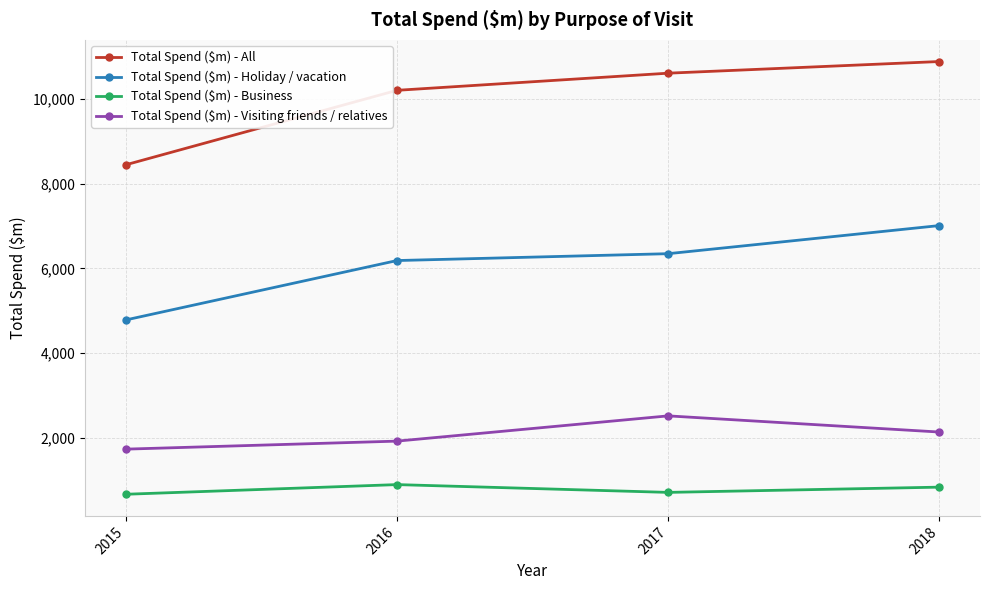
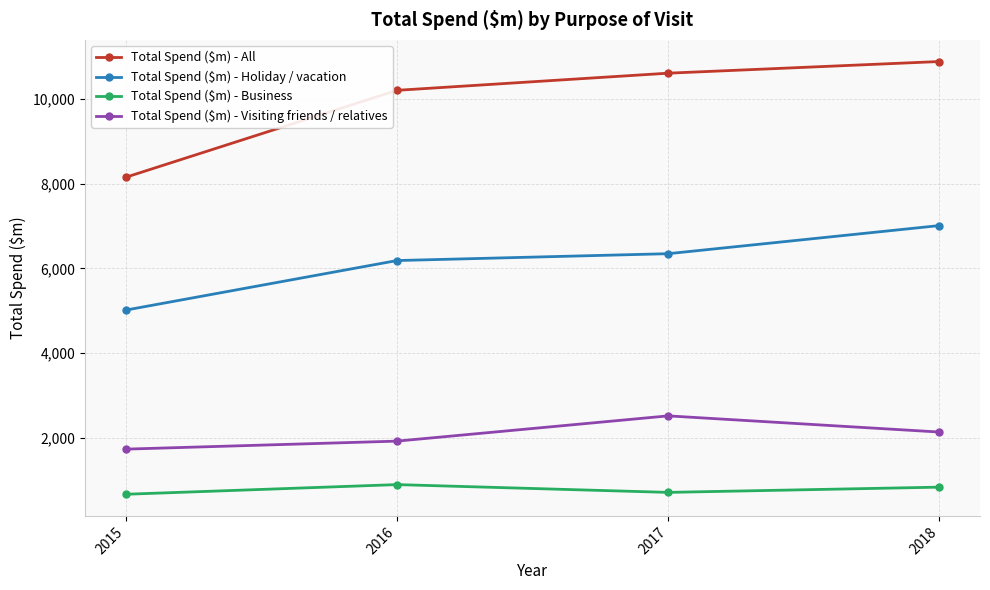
  {
    "Total Spend ($m) - All": {
-     "2015": "8,400",
+     "2015": "8,200",
      "2016": "10,200",
      "2017": "10,600",
      "2018": "10,900"
    },
    "Total Spend ($m) - Holiday / vacation": {
-     "2015": "4,800",
+     "2015": "5,000",
      "2016": "6,200",
      "2017": "6,300",
      "2018": "7,000"
    },
    "Total Spend ($m) - Business": {
      "2015": "700",
      "2016": "900",
      "2017": "700",
      "2018": "800"
    },
    "Total Spend ($m) - Visiting friends / relatives": {
      "2015": "1,700",
      "2016": "1,900",
      "2017": "2,500",
      "2018": "2,100"
    }
  }
